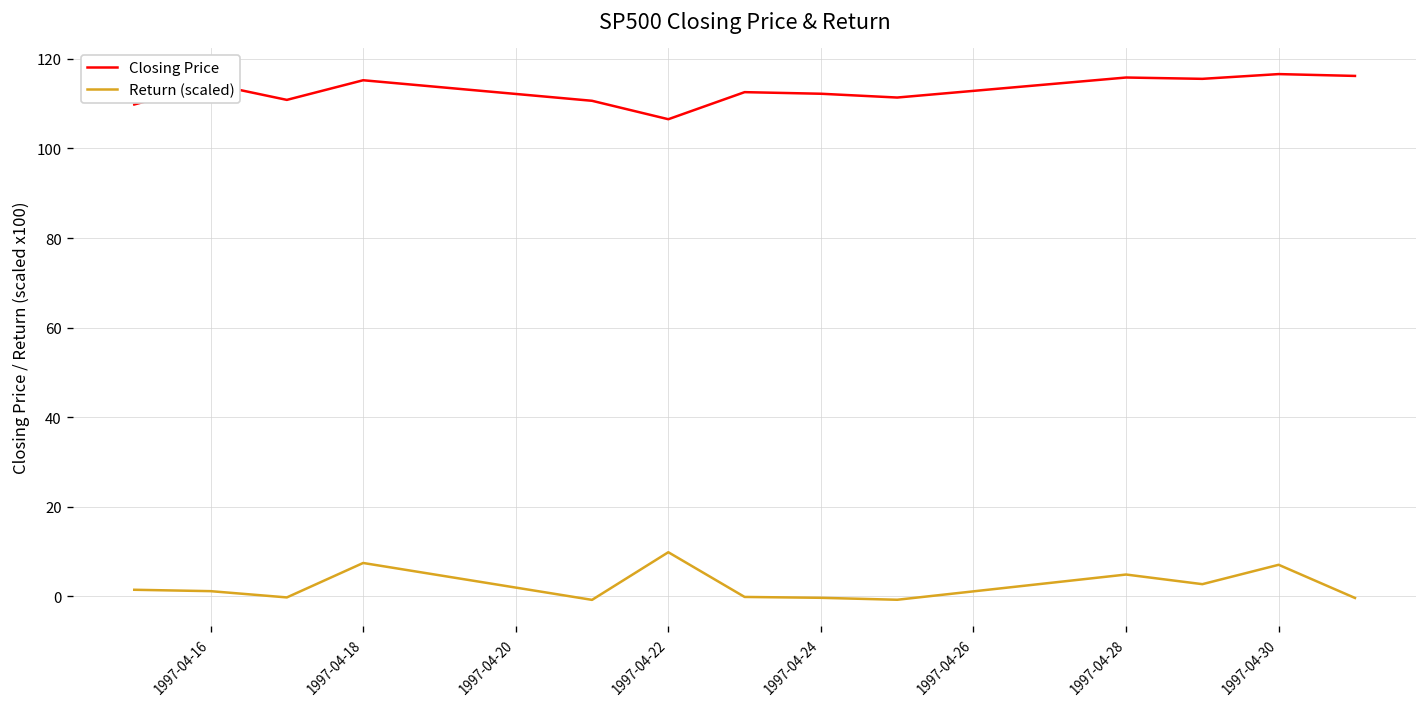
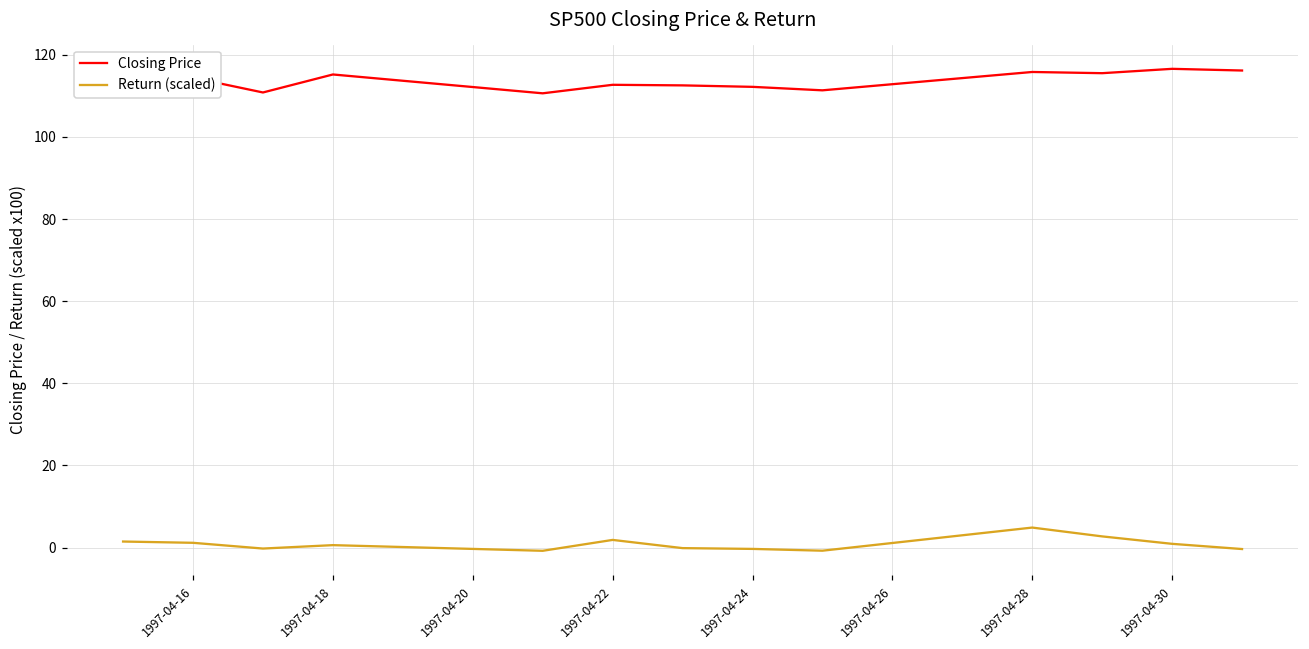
  {
    "Closing Price": {
      "1997-04-18": 115,
-     "1997-04-22": 107,
+     "1997-04-22": 113,
      "1997-04-24": 112,
      "1997-04-28": 116,
      "1997-04-30": 117
    },
    "Return (scaled)": {
      "1997-04-16": 1,
-     "1997-04-18": 7,
-     "1997-04-22": 10,
+     "1997-04-18": 1,
+     "1997-04-22": 2,
      "1997-04-24": 0,
      "1997-04-28": 5,
-     "1997-04-30": 7
+     "1997-04-30": 1
    }
  }
